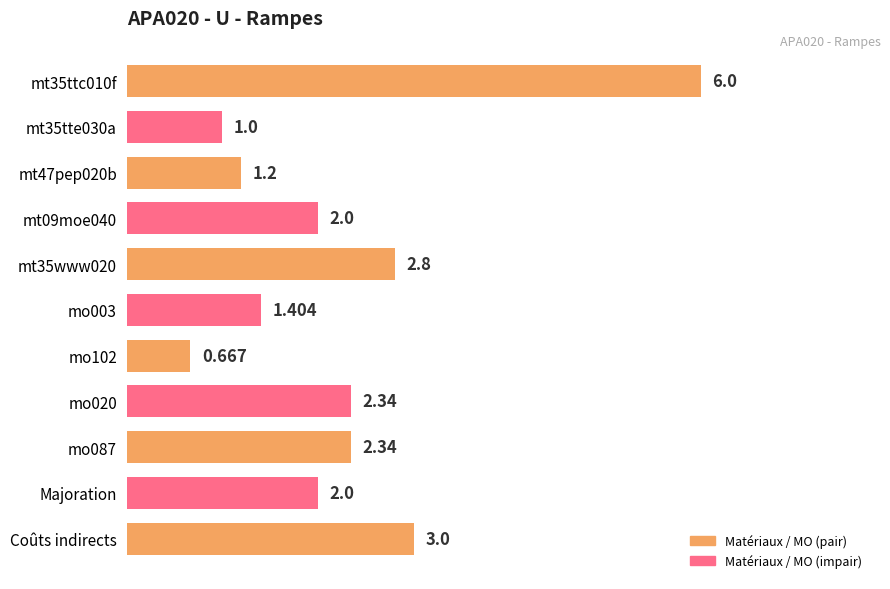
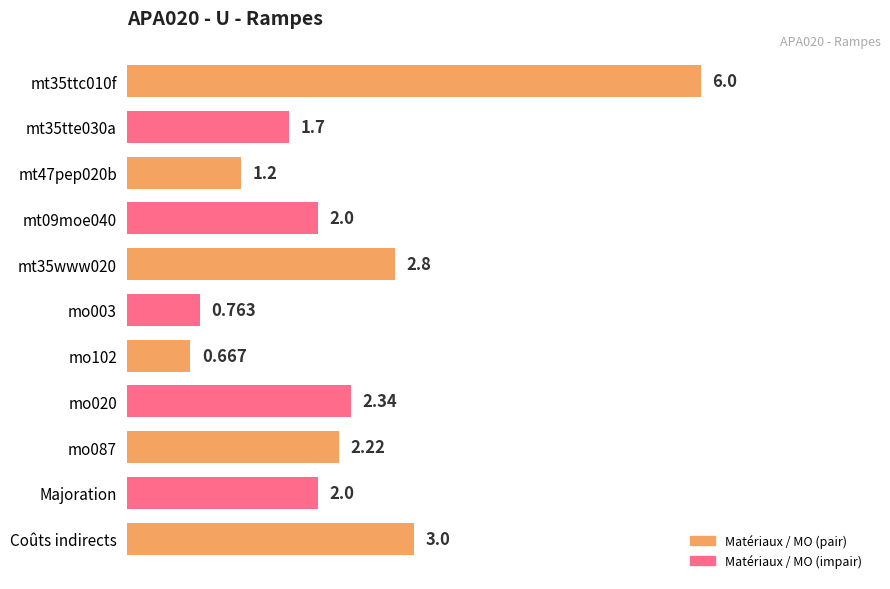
  {
    "mt35ttc010f": 6.0,
-   "mt35tte030a": 1.0,
+   "mt35tte030a": 1.7,
    "mt47pep020b": 1.2,
    "mt09moe040": 2.0,
    "mt35www020": 2.8,
-   "mo003": 1.404,
+   "mo003": 0.763,
    "mo102": 0.667,
    "mo020": 2.34,
-   "mo087": 2.34,
+   "mo087": 2.22,
    "Majoration": 2.0,
    "Coûts indirects": 3.0
  }
